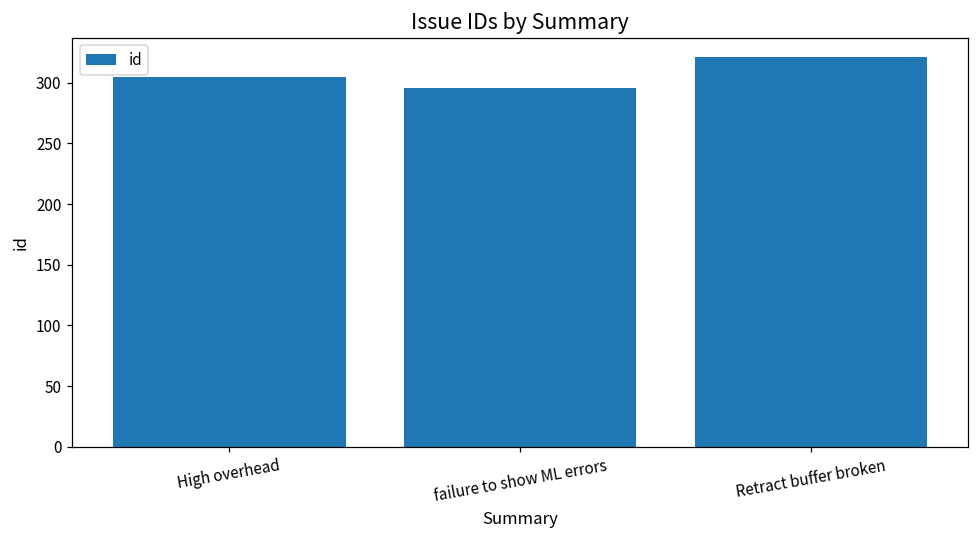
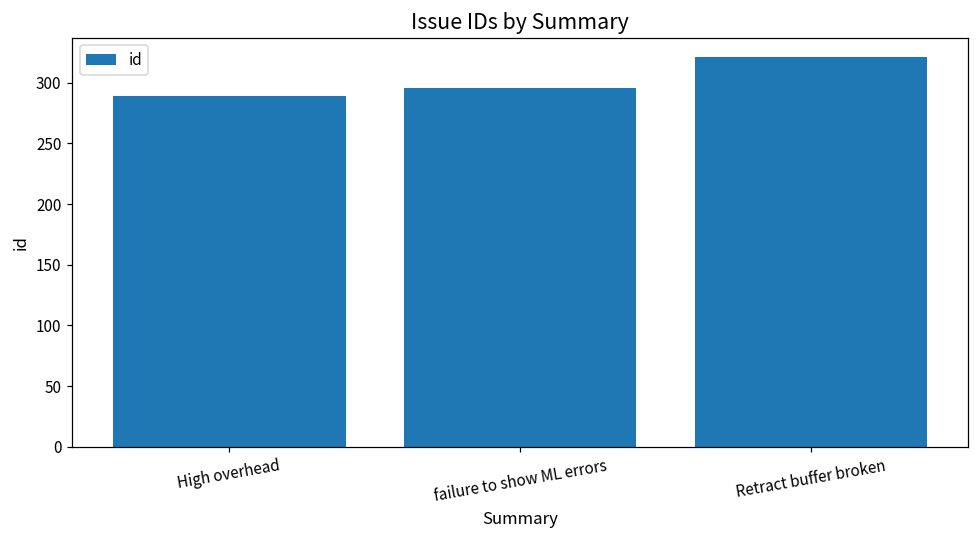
  {
-   "High overhead": 305,
+   "High overhead": 289,
    "failure to show ML errors": 296,
    "Retract buffer broken": 321
  }
